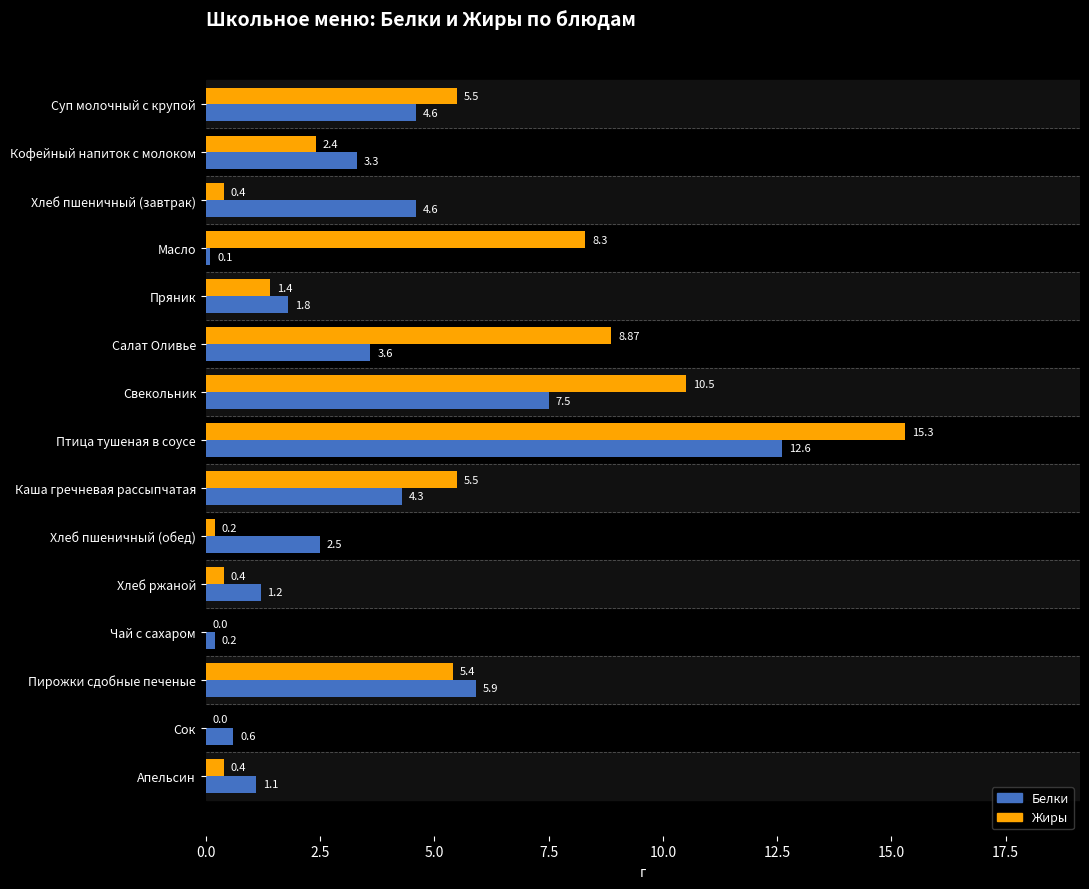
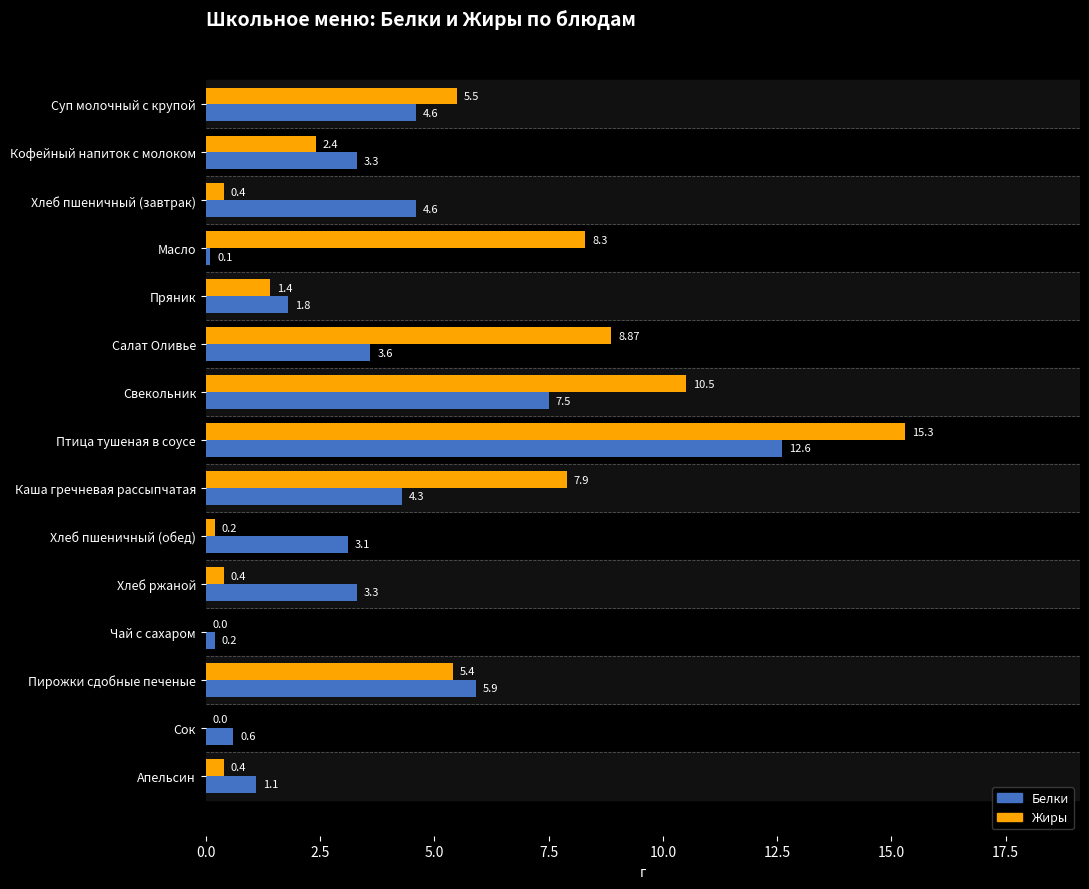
  {
    "Белки": {
      "Суп молочный с крупой": 4.6,
      "Кофейный напиток с молоком": 3.3,
      "Хлеб пшеничный (завтрак)": 4.6,
      "Масло": 0.1,
      "Пряник": 1.8,
      "Салат Оливье": 3.6,
      "Свекольник": 7.5,
      "Птица тушеная в соусе": 12.6,
      "Каша гречневая рассыпчатая": 4.3,
-     "Хлеб пшеничный (обед)": 2.5,
-     "Хлеб ржаной": 1.2,
+     "Хлеб пшеничный (обед)": 3.1,
+     "Хлеб ржаной": 3.3,
      "Чай с сахаром": 0.2,
      "Пирожки сдобные печеные": 5.9,
      "Сок": 0.6,
      "Апельсин": 1.1
    },
    "Жиры": {
      "Суп молочный с крупой": 5.5,
      "Кофейный напиток с молоком": 2.4,
      "Хлеб пшеничный (завтрак)": 0.4,
      "Масло": 8.3,
      "Пряник": 1.4,
      "Салат Оливье": 8.87,
      "Свекольник": 10.5,
      "Птица тушеная в соусе": 15.3,
-     "Каша гречневая рассыпчатая": 5.5,
+     "Каша гречневая рассыпчатая": 7.9,
      "Хлеб пшеничный (обед)": 0.2,
      "Хлеб ржаной": 0.4,
      "Чай с сахаром": 0.0,
      "Пирожки сдобные печеные": 5.4,
      "Сок": 0.0,
      "Апельсин": 0.4
    }
  }
